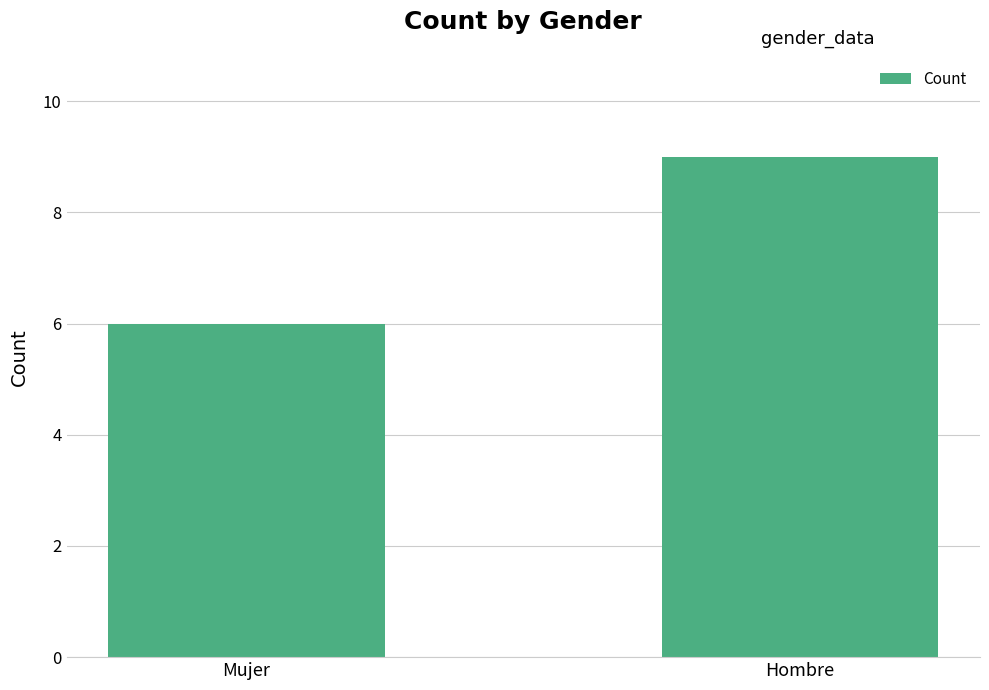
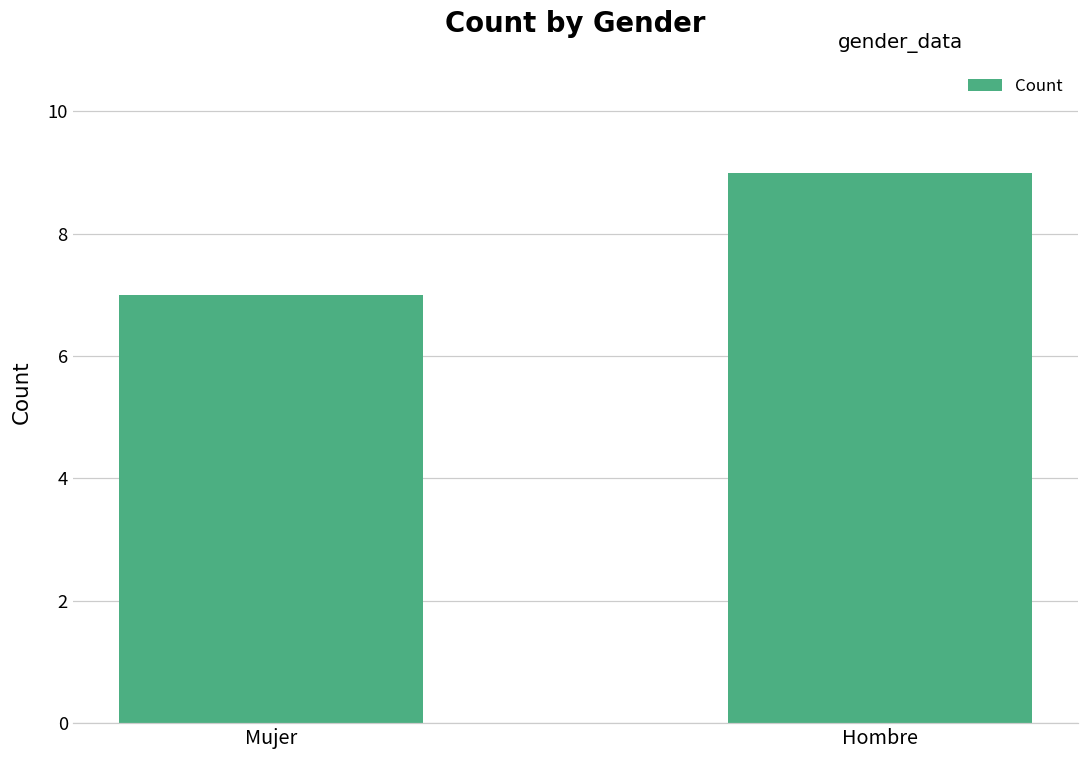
  {
-   "Mujer": 6,
+   "Mujer": 7,
    "Hombre": 9
  }
